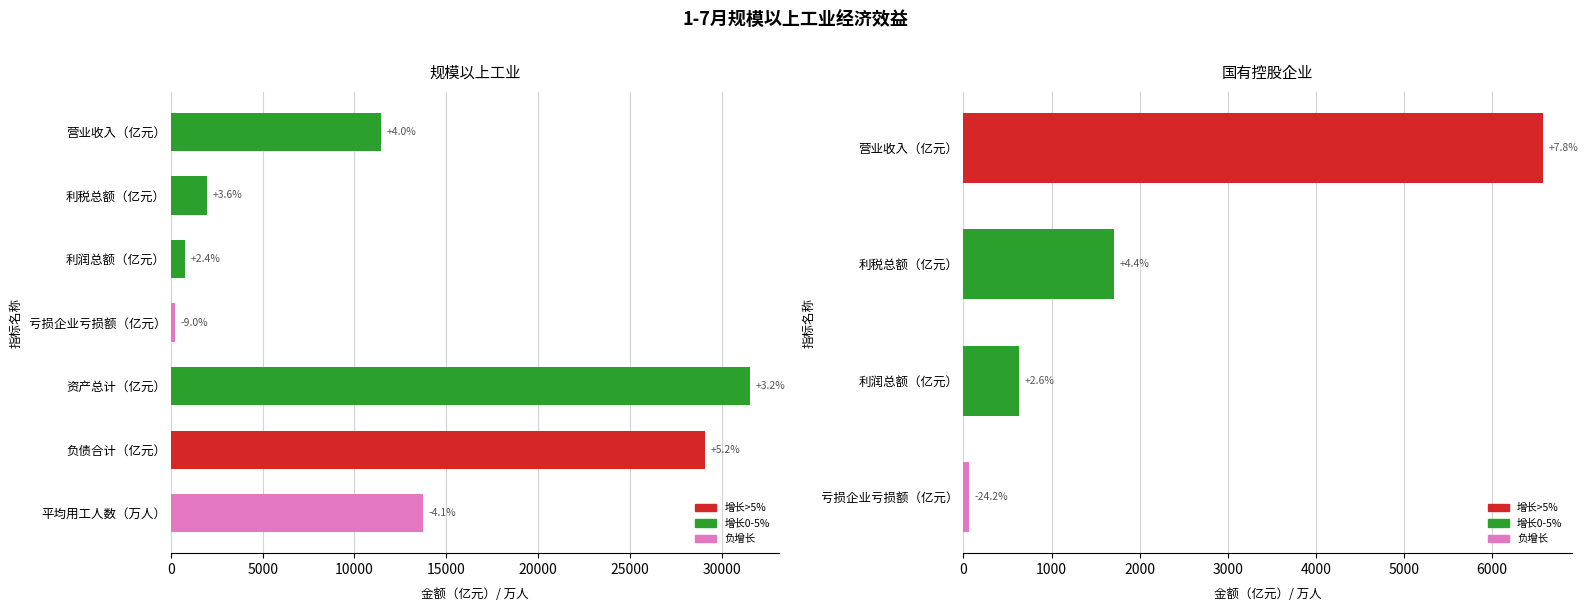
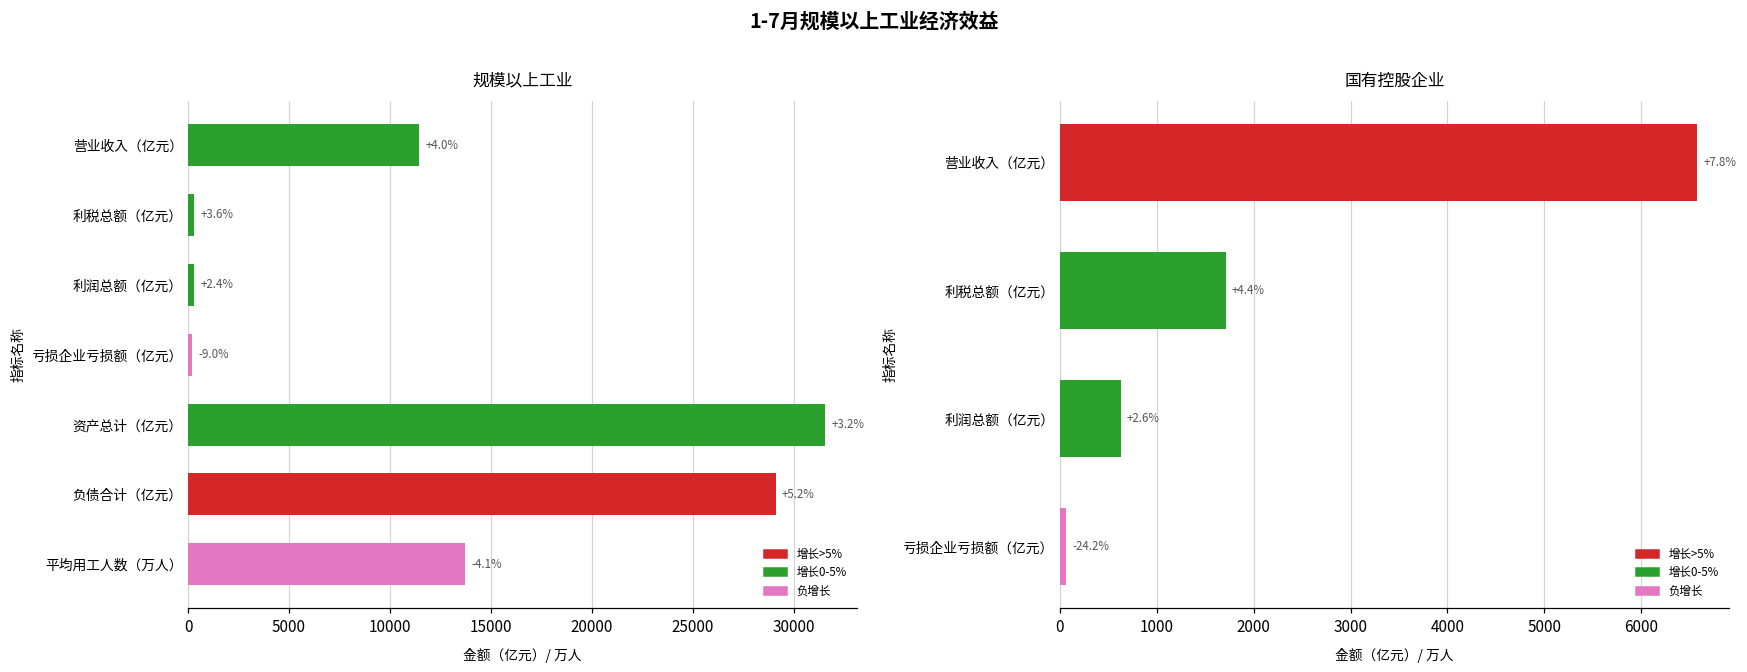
  {
    "规模以上工业": {
-     "利税总额（亿元）": 1900,
-     "利润总额（亿元）": 800
+     "利税总额（亿元）": 300,
+     "利润总额（亿元）": 300
    }
  }
